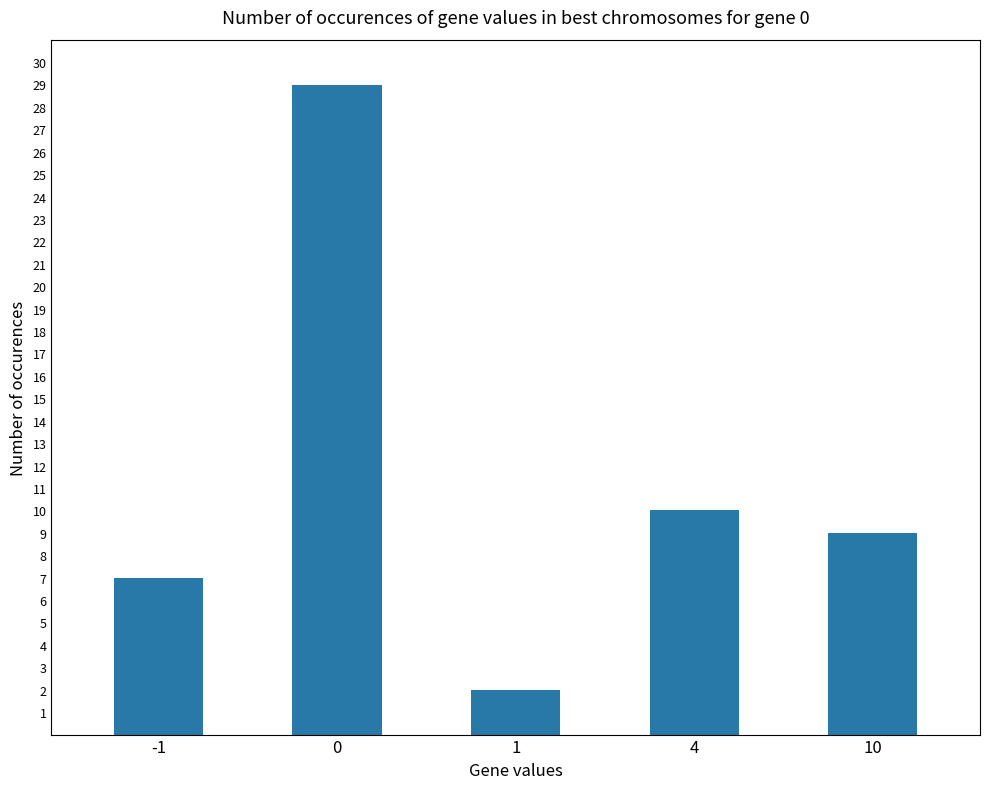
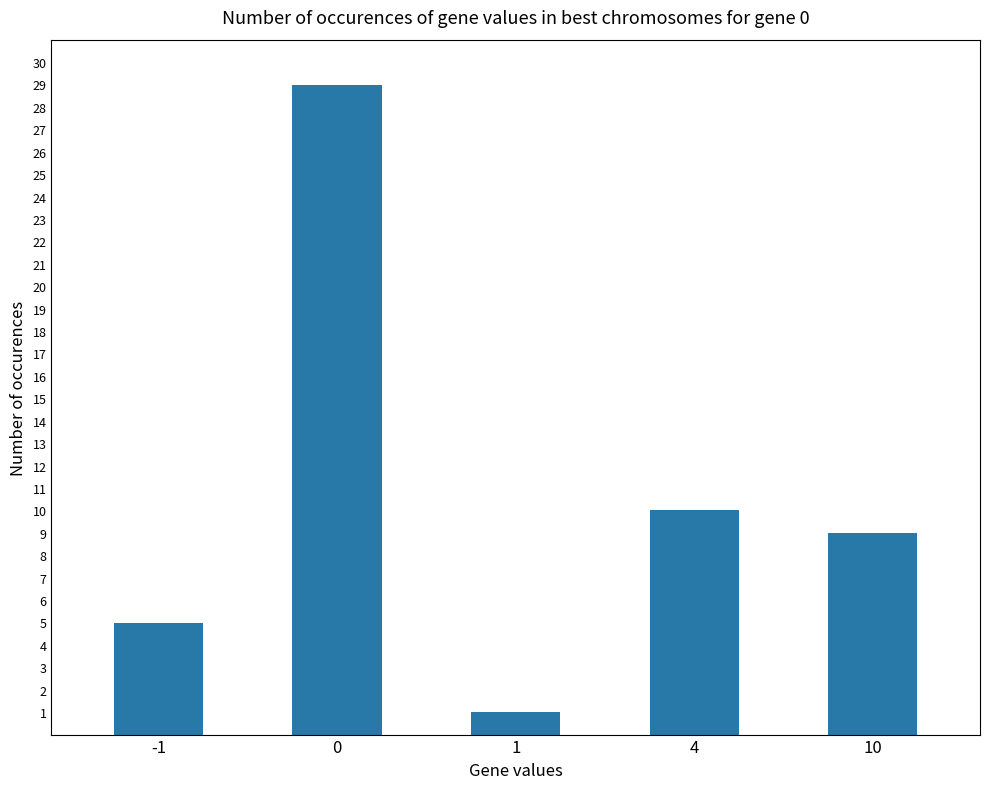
  {
-   "-1": 7,
+   "-1": 5,
    "0": 29,
-   "1": 2,
+   "1": 1,
    "4": 10,
    "10": 9
  }
